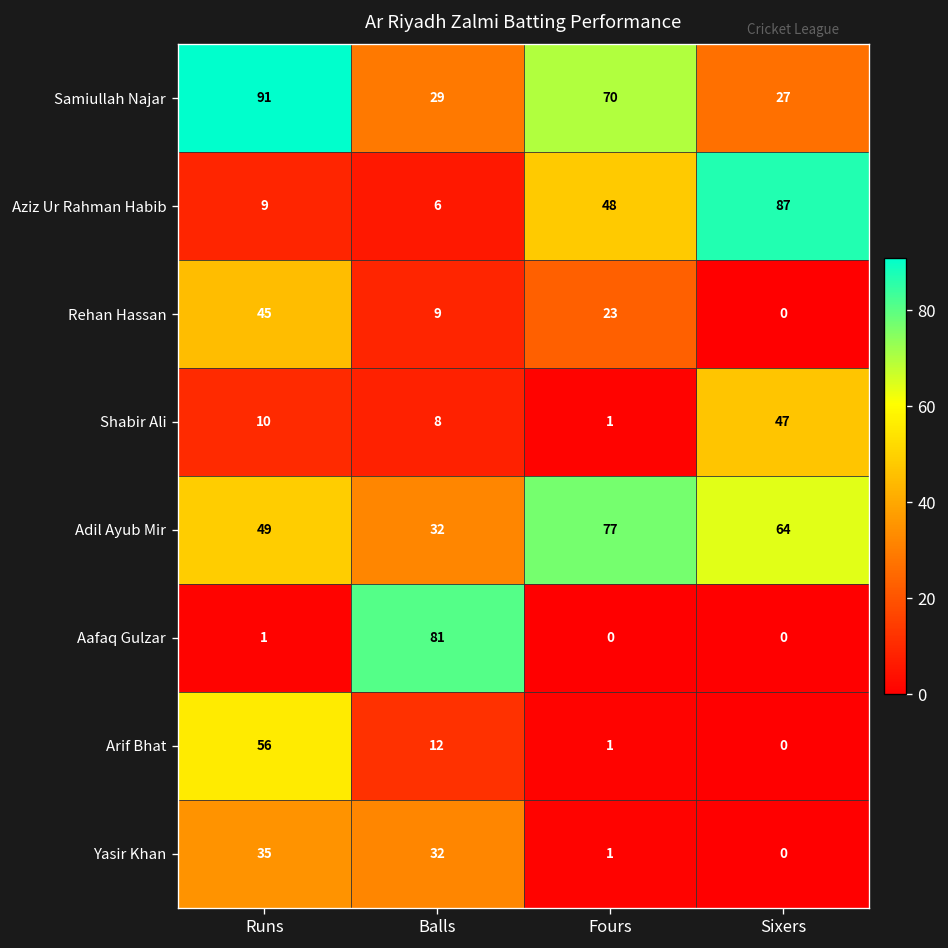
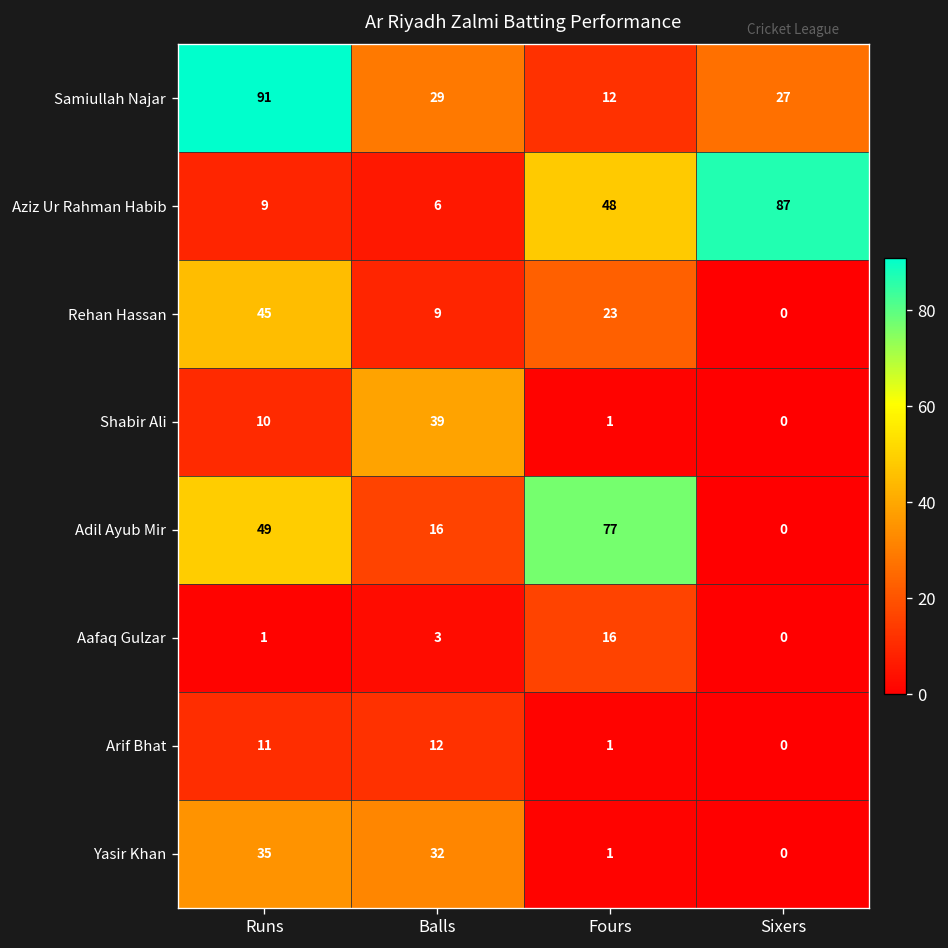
  {
    "Samiullah Najar": {
      "Runs": 91,
      "Balls": 29,
-     "Fours": 70,
+     "Fours": 12,
      "Sixers": 27
    },
    "Aziz Ur Rahman Habib": {
      "Runs": 9,
      "Balls": 6,
      "Fours": 48,
      "Sixers": 87
    },
    "Rehan Hassan": {
      "Runs": 45,
      "Balls": 9,
      "Fours": 23,
      "Sixers": 0
    },
    "Shabir Ali": {
      "Runs": 10,
-     "Balls": 8,
+     "Balls": 39,
      "Fours": 1,
-     "Sixers": 47
+     "Sixers": 0
    },
    "Adil Ayub Mir": {
      "Runs": 49,
-     "Balls": 32,
+     "Balls": 16,
      "Fours": 77,
-     "Sixers": 64
+     "Sixers": 0
    },
    "Aafaq Gulzar": {
      "Runs": 1,
-     "Balls": 81,
-     "Fours": 0,
+     "Balls": 3,
+     "Fours": 16,
      "Sixers": 0
    },
    "Arif Bhat": {
-     "Runs": 56,
+     "Runs": 11,
      "Balls": 12,
      "Fours": 1,
      "Sixers": 0
    },
    "Yasir Khan": {
      "Runs": 35,
      "Balls": 32,
      "Fours": 1,
      "Sixers": 0
    }
  }
